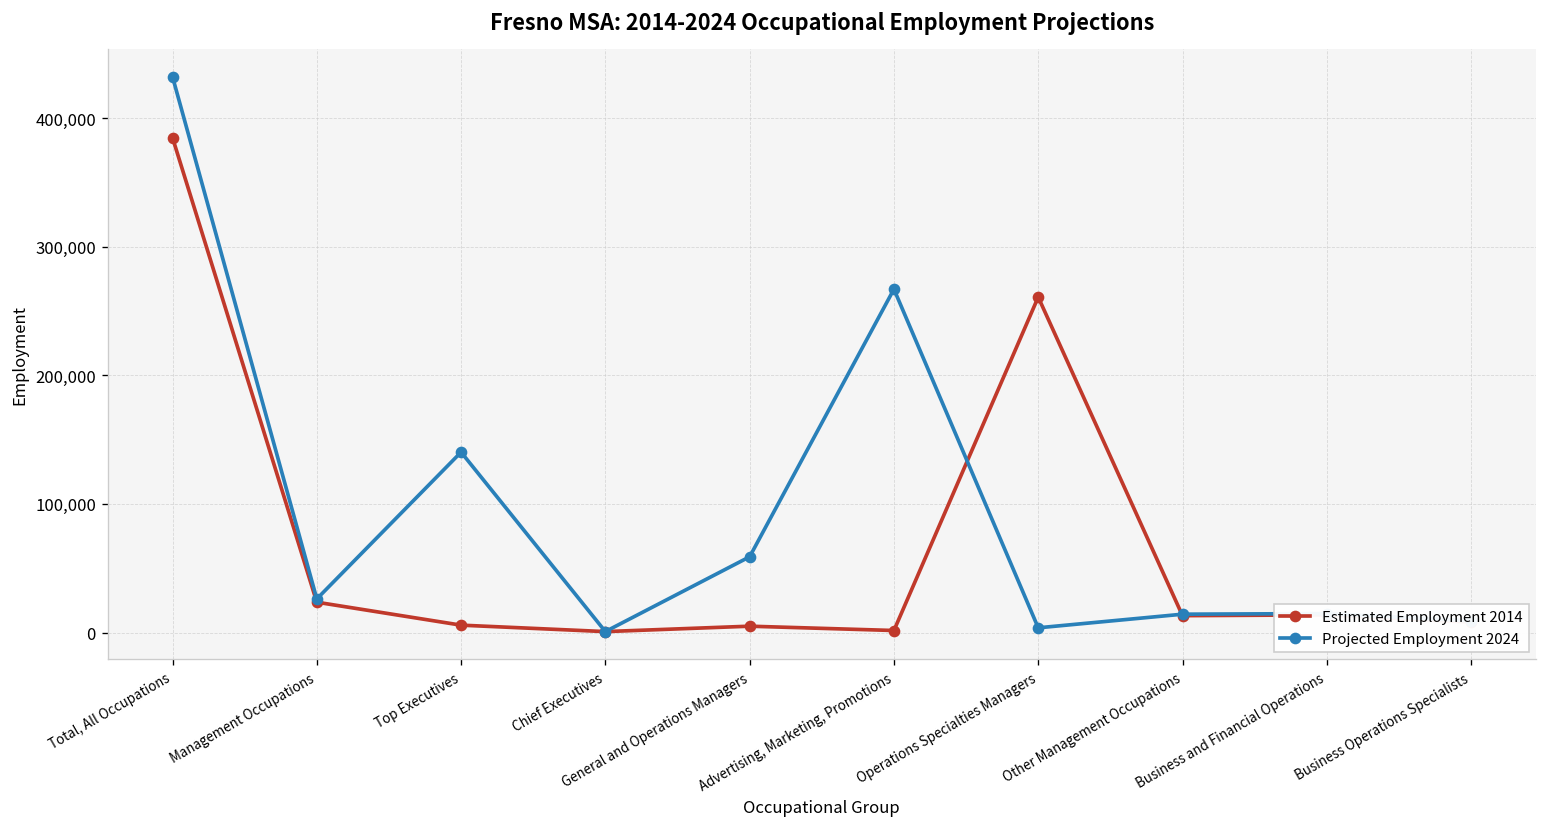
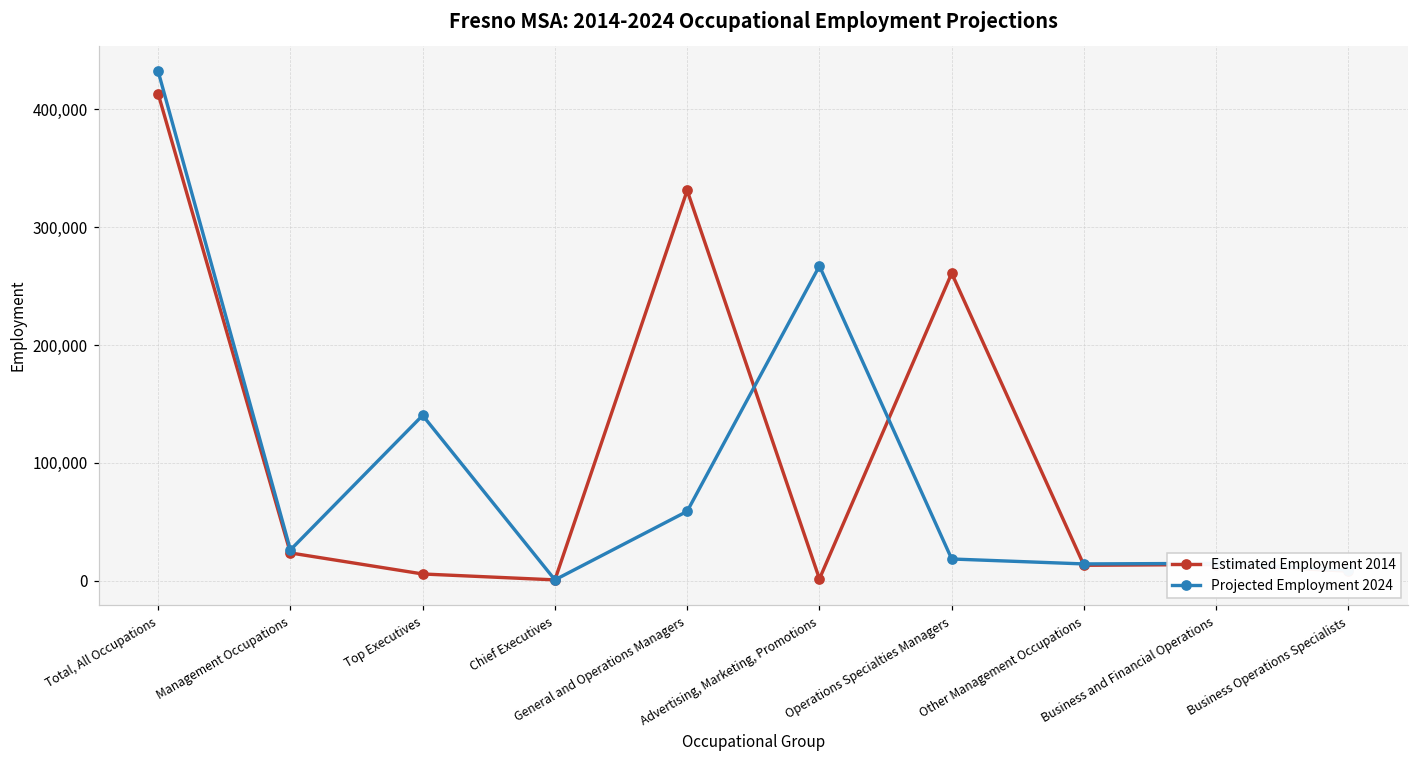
  {
    "Estimated Employment 2014": {
-     "Total, All Occupations": "385,000",
+     "Total, All Occupations": "413,000",
      "Management Occupations": "24,000",
      "Top Executives": "6,000",
-     "General and Operations Managers": "5,000",
+     "General and Operations Managers": "331,000",
      "Advertising, Marketing, Promotions": "2,000",
      "Operations Specialties Managers": "261,000"
    },
    "Projected Employment 2024": {
      "Total, All Occupations": "432,000",
      "Management Occupations": "26,000",
      "Top Executives": "140,000",
      "General and Operations Managers": "59,000",
      "Advertising, Marketing, Promotions": "267,000",
-     "Operations Specialties Managers": "4,000"
+     "Operations Specialties Managers": "18,000"
    }
  }
